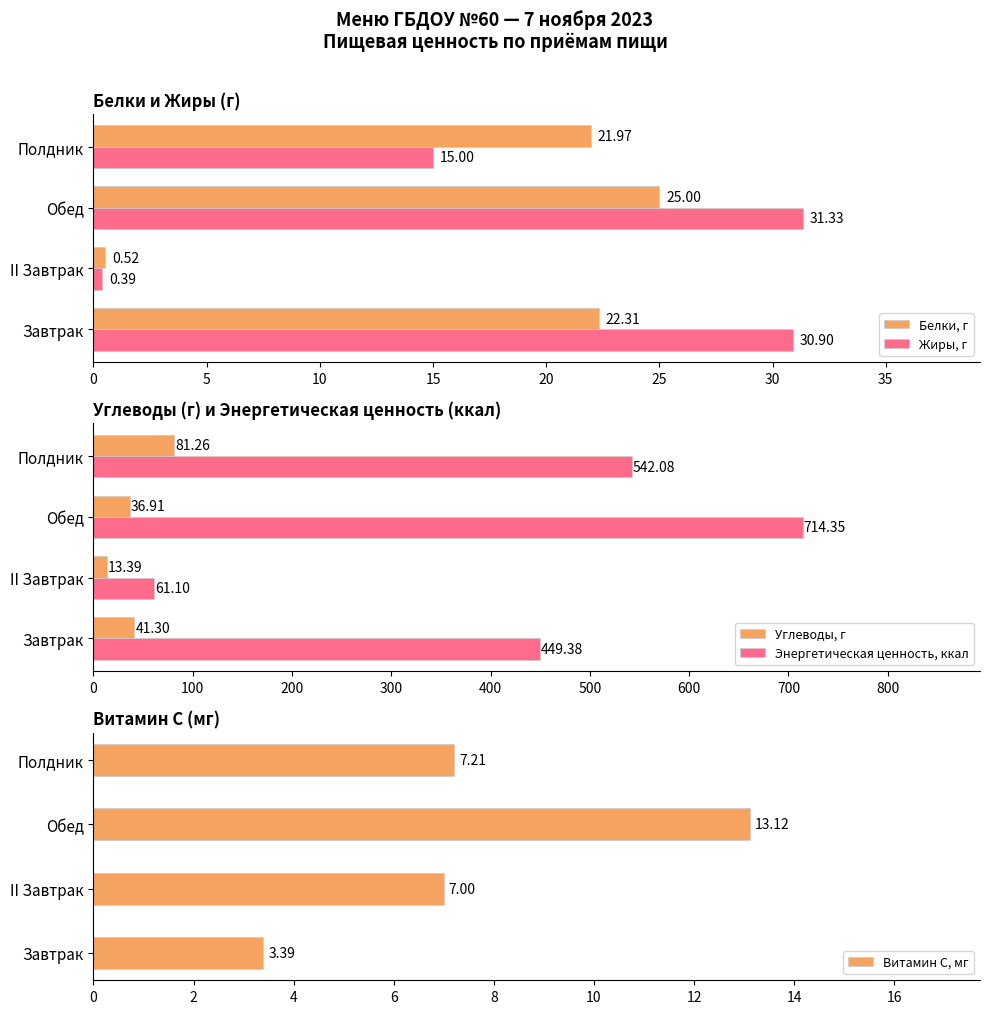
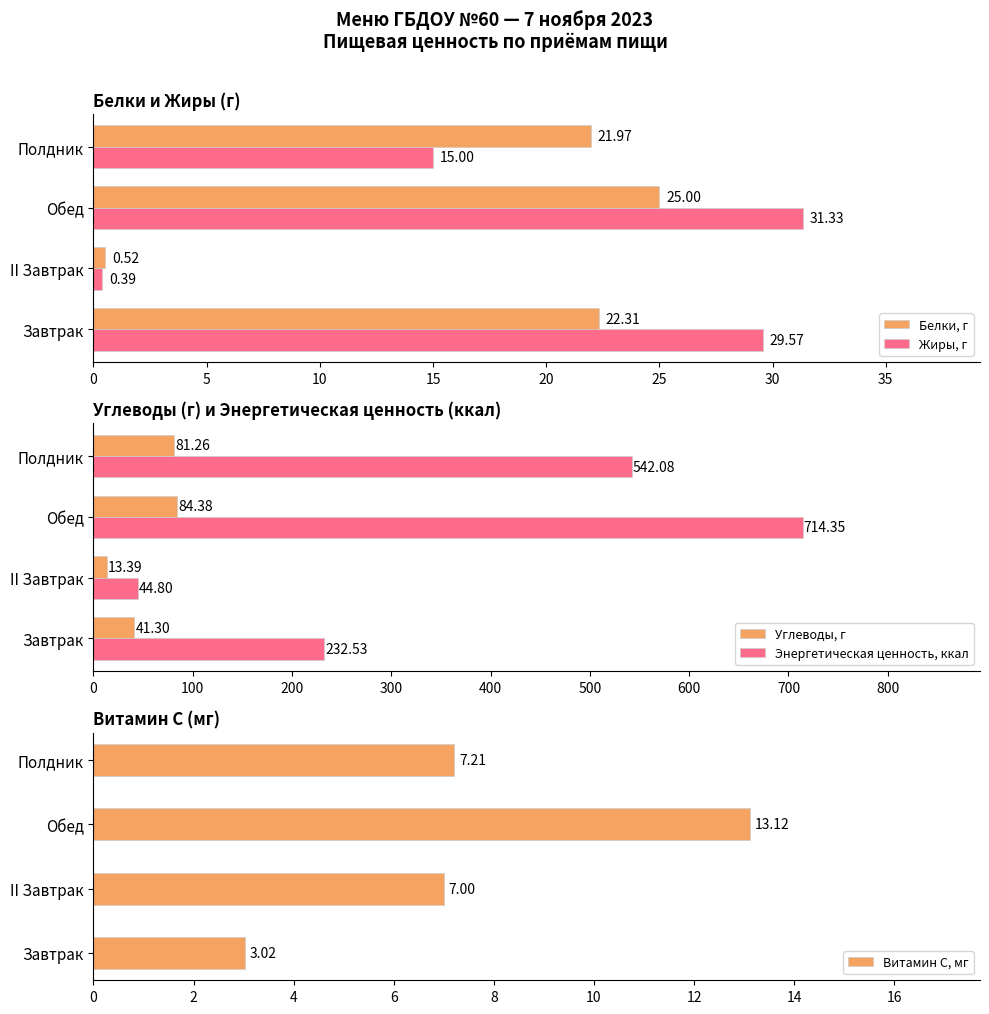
  {
    "Белки и Жиры (г)": {
      "Белки, г": {
        "Полдник": 21.97,
        "Обед": 25.00,
        "II Завтрак": 0.52,
        "Завтрак": 22.31
      },
      "Жиры, г": {
        "Полдник": 15.00,
        "Обед": 31.33,
        "II Завтрак": 0.39,
-       "Завтрак": 30.90
+       "Завтрак": 29.57
      }
    },
    "Углеводы (г) и Энергетическая ценность (ккал)": {
      "Углеводы, г": {
        "Полдник": 81.26,
-       "Обед": 36.91,
+       "Обед": 84.38,
        "II Завтрак": 13.39,
        "Завтрак": 41.30
      },
      "Энергетическая ценность, ккал": {
        "Полдник": 542.08,
        "Обед": 714.35,
-       "II Завтрак": 61.10,
-       "Завтрак": 449.38
+       "II Завтрак": 44.80,
+       "Завтрак": 232.53
      }
    },
    "Витамин С (мг)": {
      "Полдник": 7.21,
      "Обед": 13.12,
      "II Завтрак": 7.00,
-     "Завтрак": 3.39
+     "Завтрак": 3.02
    }
  }
